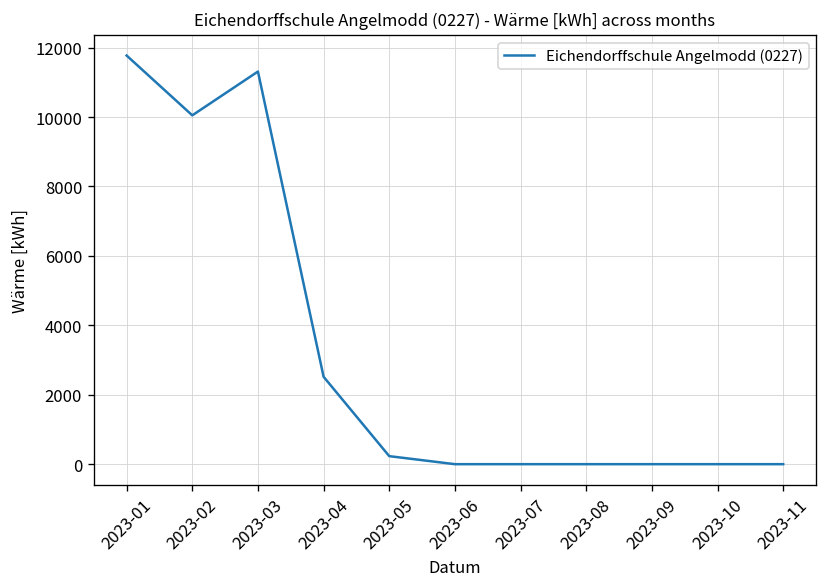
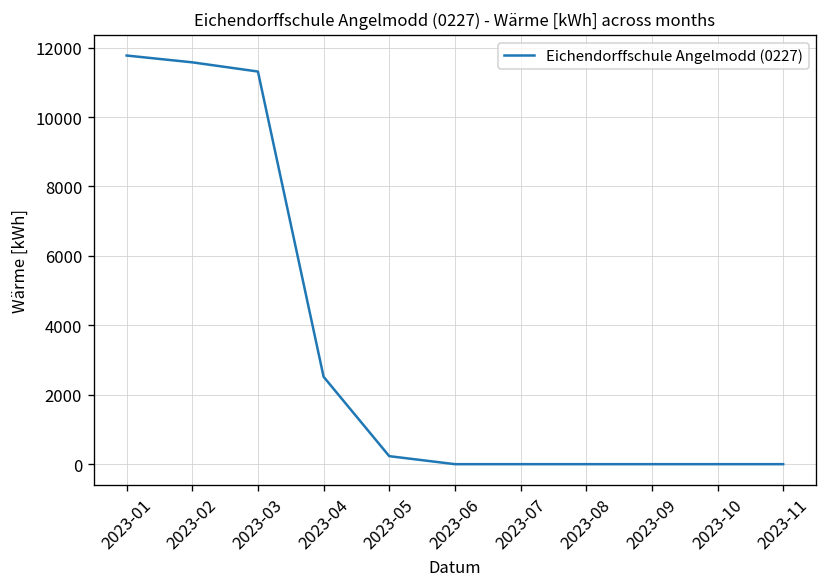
  {
    "2023-01": 11800,
-   "2023-02": 10000,
+   "2023-02": 11600,
    "2023-03": 11300,
    "2023-04": 2500,
    "2023-05": 200,
    "2023-06": 0,
    "2023-07": 0,
    "2023-08": 0,
    "2023-09": 0,
    "2023-10": 0,
    "2023-11": 0
  }
